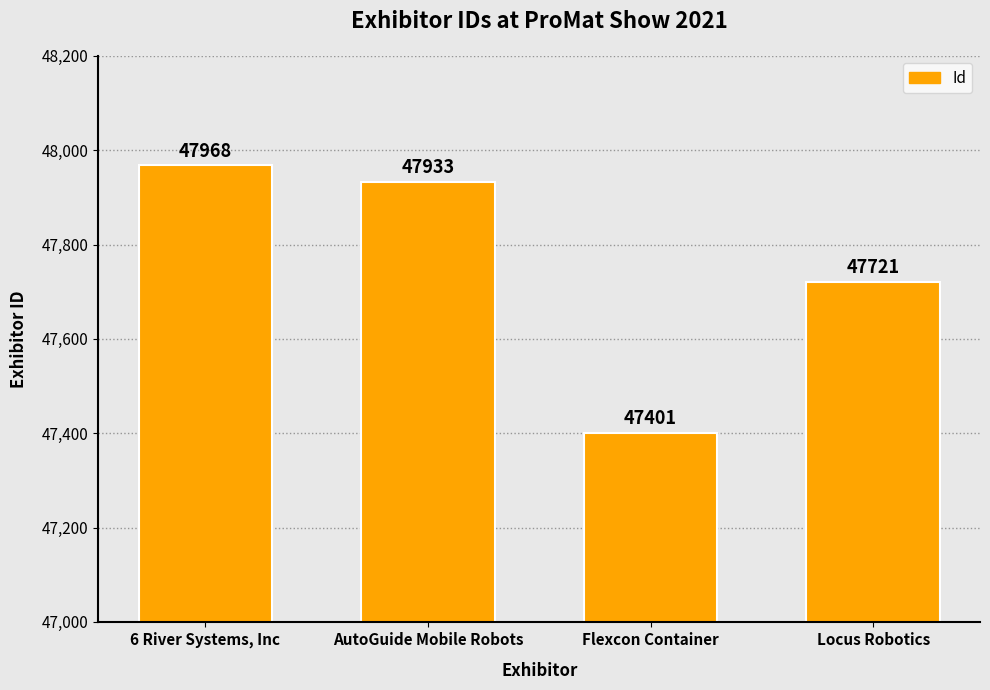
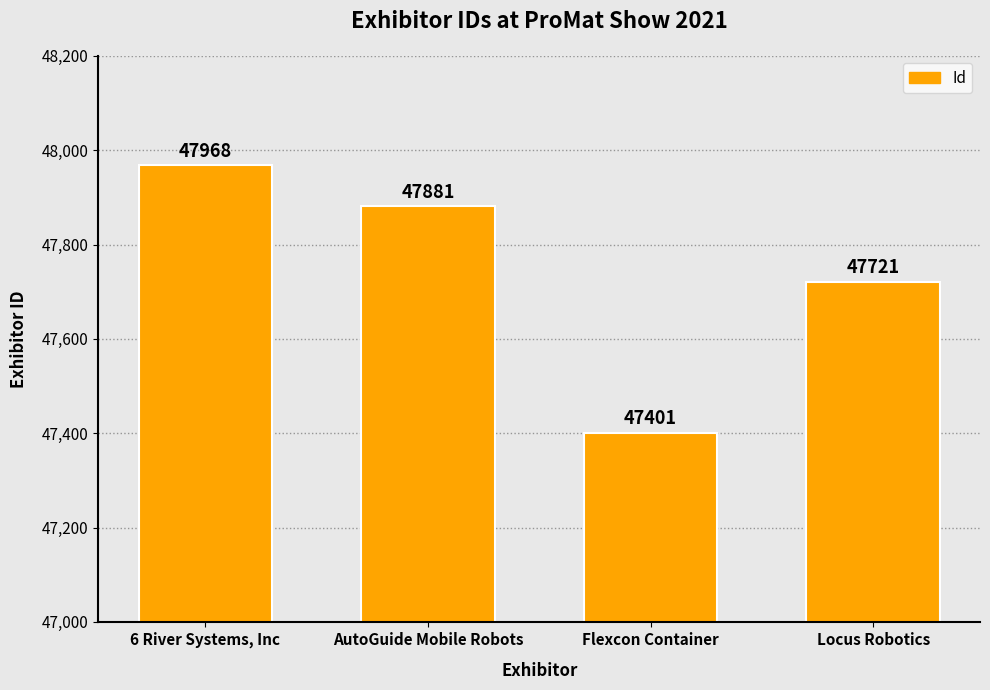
  {
    "6 River Systems, Inc": 47968,
-   "AutoGuide Mobile Robots": 47933,
+   "AutoGuide Mobile Robots": 47881,
    "Flexcon Container": 47401,
    "Locus Robotics": 47721
  }
